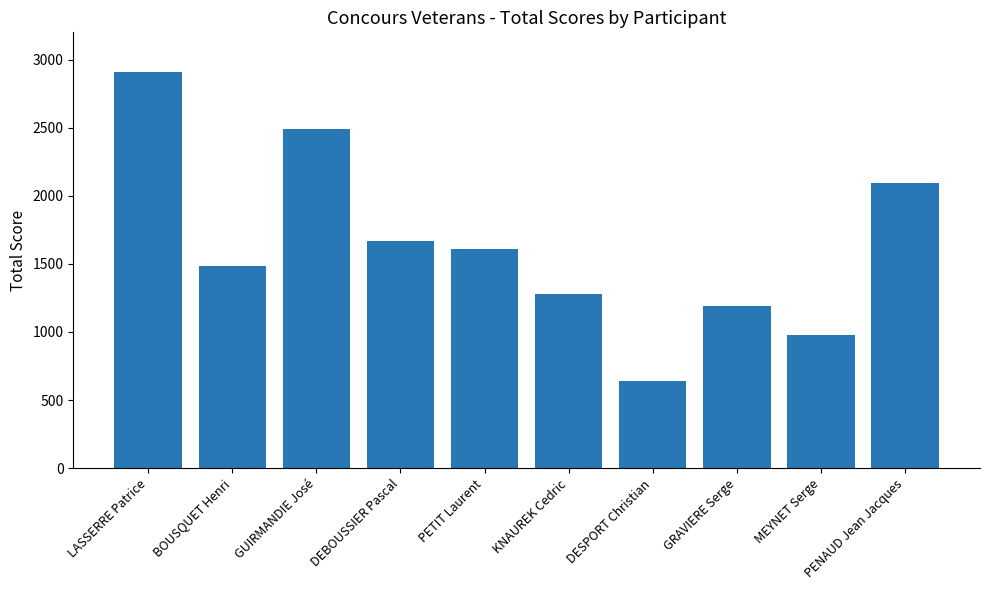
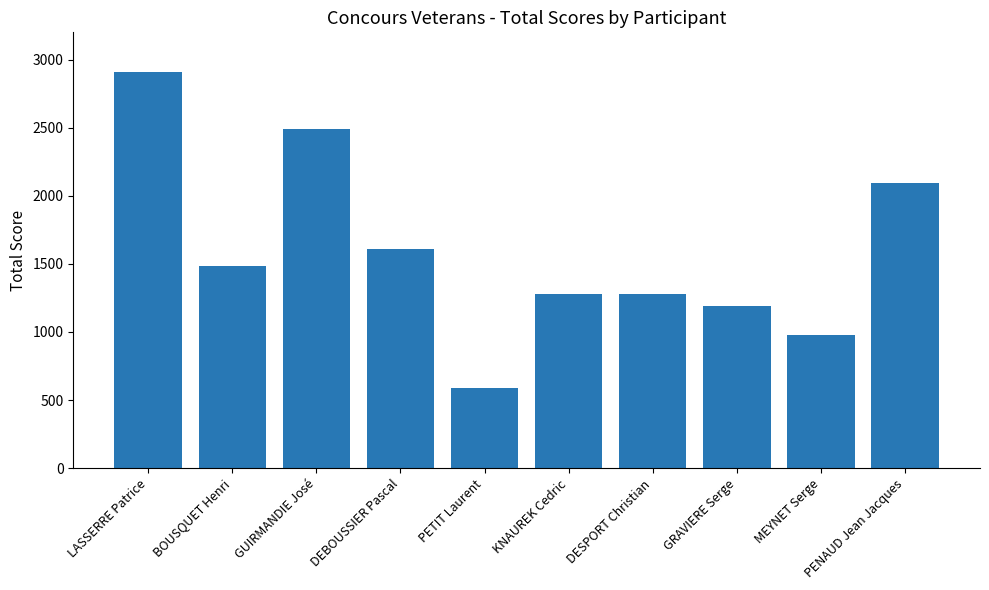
  {
    "LASSERRE Patrice": 2910,
    "BOUSQUET Henri": 1490,
    "GUIRMANDIE José": 2490,
-   "DEBOUSSIER Pascal": 1670,
-   "PETIT Laurent": 1610,
+   "DEBOUSSIER Pascal": 1610,
+   "PETIT Laurent": 590,
    "KNAUREK Cedric": 1280,
-   "DESPORT Christian": 640,
+   "DESPORT Christian": 1280,
    "GRAVIERE Serge": 1190,
    "MEYNET Serge": 980,
    "PENAUD Jean Jacques": 2090
  }
